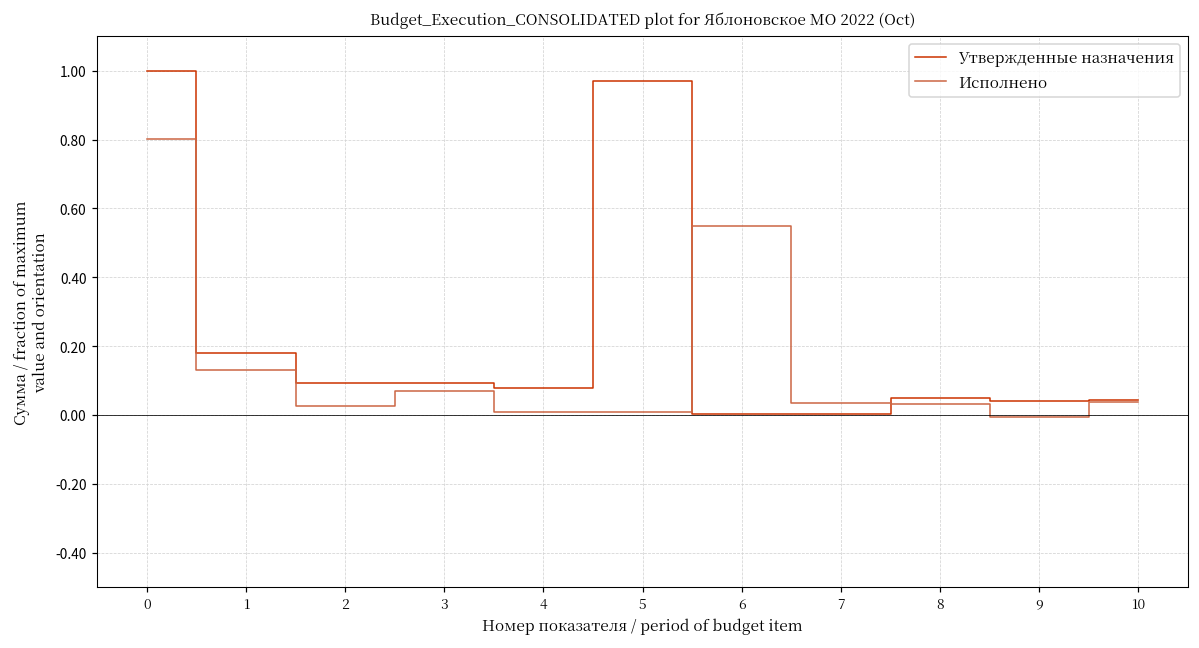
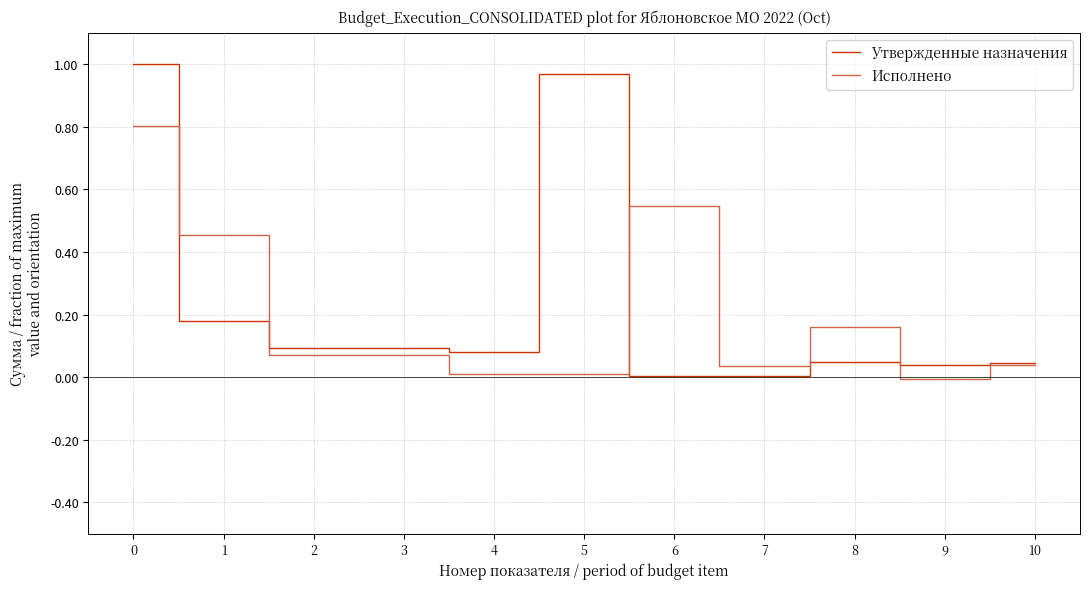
  {
    "Утвержденные назначения": {
      "0": 1.00,
      "1": 0.18,
      "2": 0.09,
      "3": 0.09,
      "4": 0.08,
      "5": 0.97,
      "6": 0.00,
      "7": 0.00,
      "8": 0.05,
      "9": 0.04
    },
    "Исполнено": {
      "0": 0.80,
-     "1": 0.13,
-     "2": 0.02,
+     "1": 0.45,
+     "2": 0.07,
      "3": 0.07,
      "4": 0.01,
      "5": 0.01,
      "6": 0.55,
      "7": 0.04,
-     "8": 0.03,
+     "8": 0.16,
      "9": -0.01
    }
  }
